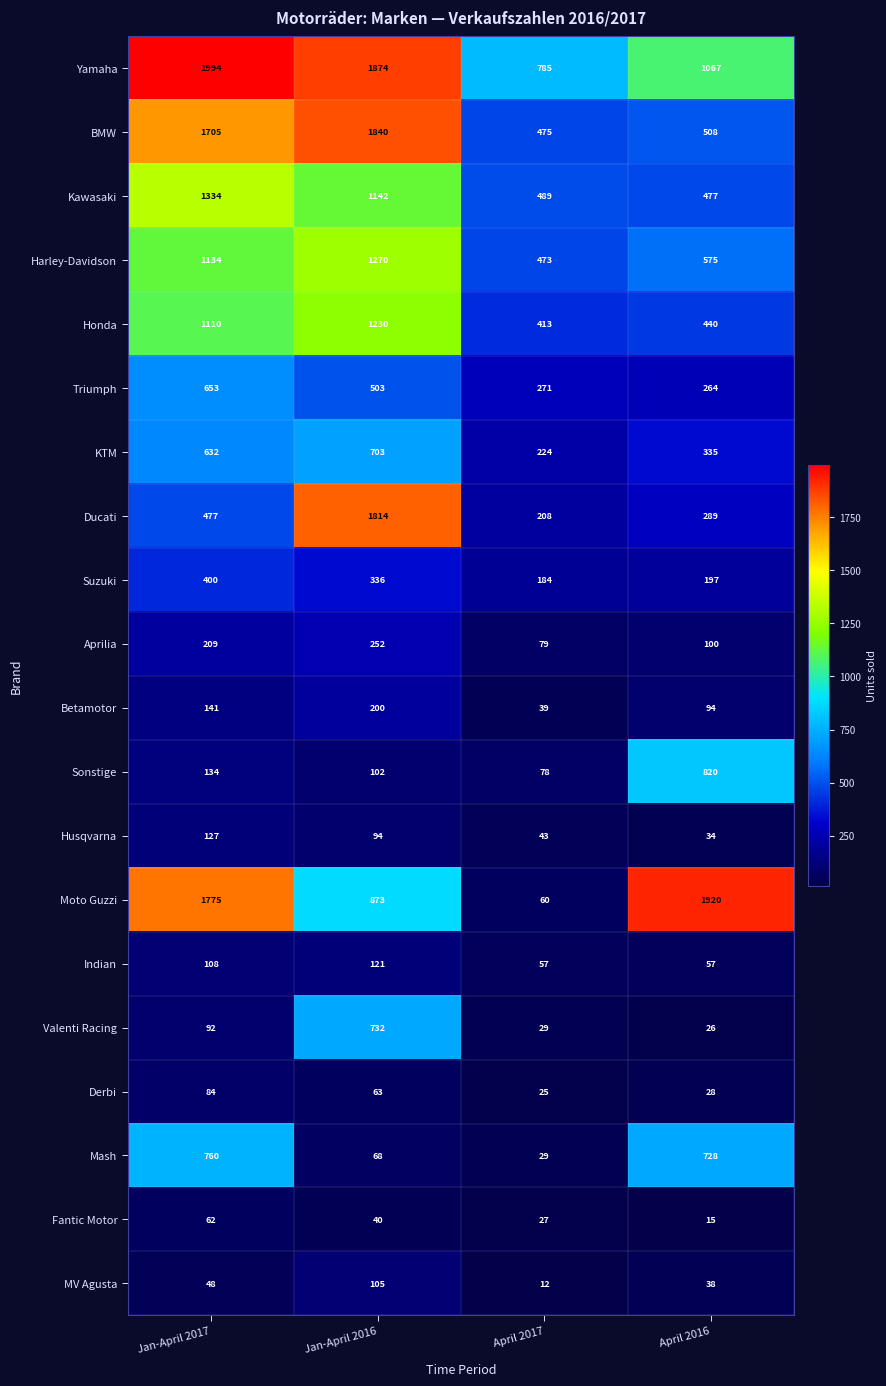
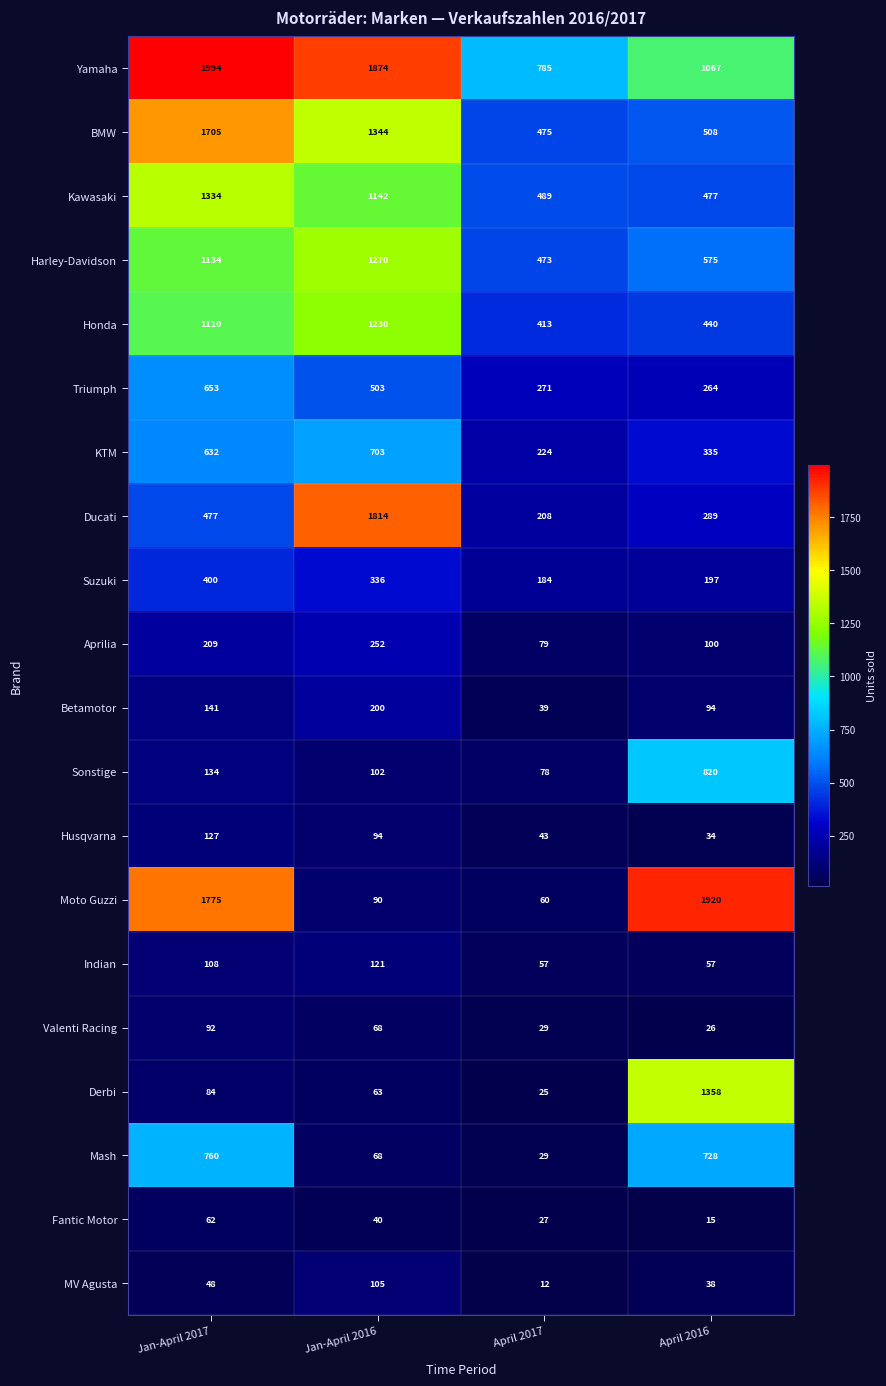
  {
    "Yamaha": {
      "Jan-April 2017": 1994,
      "Jan-April 2016": 1874,
      "April 2017": 785,
      "April 2016": 1067
    },
    "BMW": {
      "Jan-April 2017": 1705,
-     "Jan-April 2016": 1840,
+     "Jan-April 2016": 1344,
      "April 2017": 475,
      "April 2016": 508
    },
    "Kawasaki": {
      "Jan-April 2017": 1334,
      "Jan-April 2016": 1142,
      "April 2017": 489,
      "April 2016": 477
    },
    "Harley-Davidson": {
      "Jan-April 2017": 1134,
      "Jan-April 2016": 1270,
      "April 2017": 473,
      "April 2016": 575
    },
    "Honda": {
      "Jan-April 2017": 1110,
      "Jan-April 2016": 1230,
      "April 2017": 413,
      "April 2016": 440
    },
    "Triumph": {
      "Jan-April 2017": 653,
      "Jan-April 2016": 503,
      "April 2017": 271,
      "April 2016": 264
    },
    "KTM": {
      "Jan-April 2017": 632,
      "Jan-April 2016": 703,
      "April 2017": 224,
      "April 2016": 335
    },
    "Ducati": {
      "Jan-April 2017": 477,
      "Jan-April 2016": 1814,
      "April 2017": 208,
      "April 2016": 289
    },
    "Suzuki": {
      "Jan-April 2017": 400,
      "Jan-April 2016": 336,
      "April 2017": 184,
      "April 2016": 197
    },
    "Aprilia": {
      "Jan-April 2017": 209,
      "Jan-April 2016": 252,
      "April 2017": 79,
      "April 2016": 100
    },
    "Betamotor": {
      "Jan-April 2017": 141,
      "Jan-April 2016": 200,
      "April 2017": 39,
      "April 2016": 94
    },
    "Sonstige": {
      "Jan-April 2017": 134,
      "Jan-April 2016": 102,
      "April 2017": 78,
      "April 2016": 820
    },
    "Husqvarna": {
      "Jan-April 2017": 127,
      "Jan-April 2016": 94,
      "April 2017": 43,
      "April 2016": 34
    },
    "Moto Guzzi": {
      "Jan-April 2017": 1775,
-     "Jan-April 2016": 873,
+     "Jan-April 2016": 90,
      "April 2017": 60,
      "April 2016": 1920
    },
    "Indian": {
      "Jan-April 2017": 108,
      "Jan-April 2016": 121,
      "April 2017": 57,
      "April 2016": 57
    },
    "Valenti Racing": {
      "Jan-April 2017": 92,
-     "Jan-April 2016": 732,
+     "Jan-April 2016": 68,
      "April 2017": 29,
      "April 2016": 26
    },
    "Derbi": {
      "Jan-April 2017": 84,
      "Jan-April 2016": 63,
      "April 2017": 25,
-     "April 2016": 28
+     "April 2016": 1358
    },
    "Mash": {
      "Jan-April 2017": 760,
      "Jan-April 2016": 68,
      "April 2017": 29,
      "April 2016": 728
    },
    "Fantic Motor": {
      "Jan-April 2017": 62,
      "Jan-April 2016": 40,
      "April 2017": 27,
      "April 2016": 15
    },
    "MV Agusta": {
      "Jan-April 2017": 48,
      "Jan-April 2016": 105,
      "April 2017": 12,
      "April 2016": 38
    }
  }
